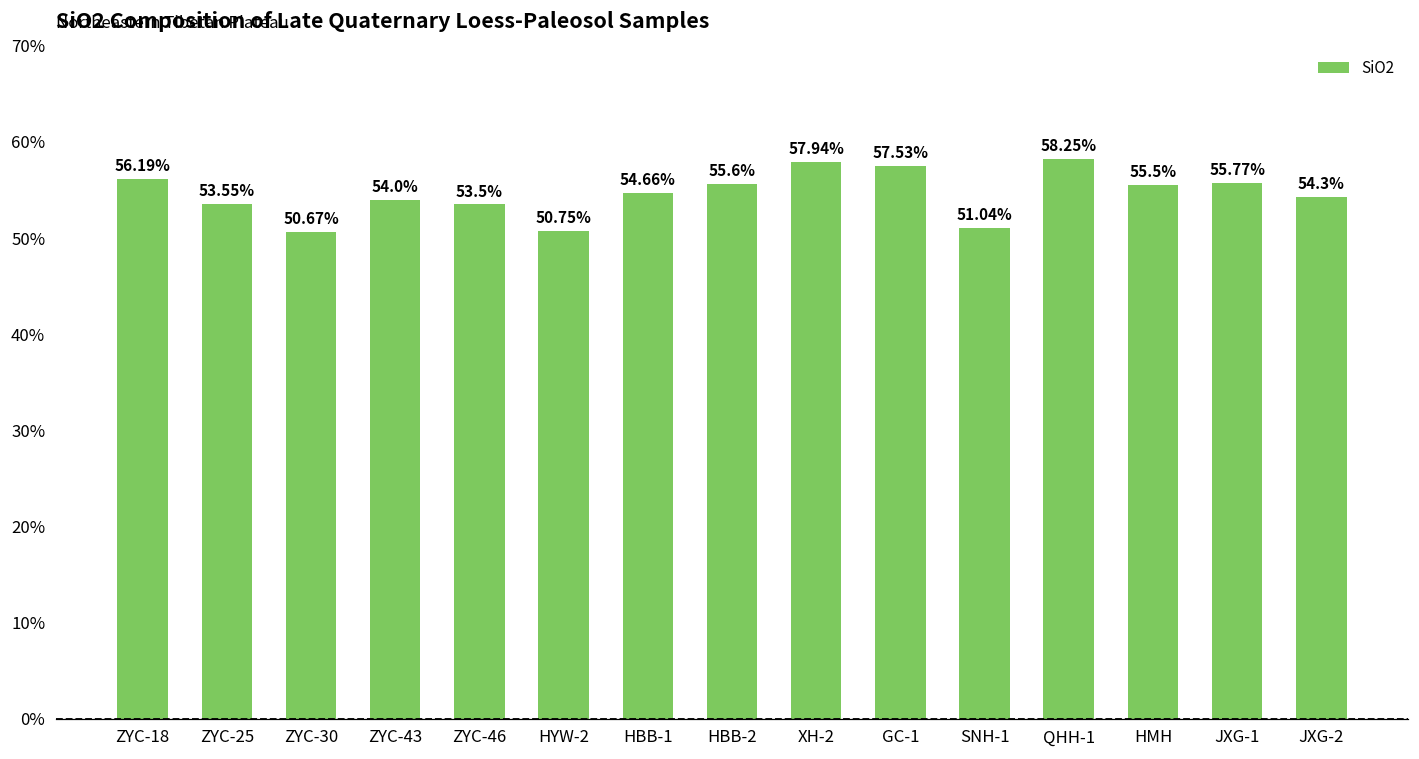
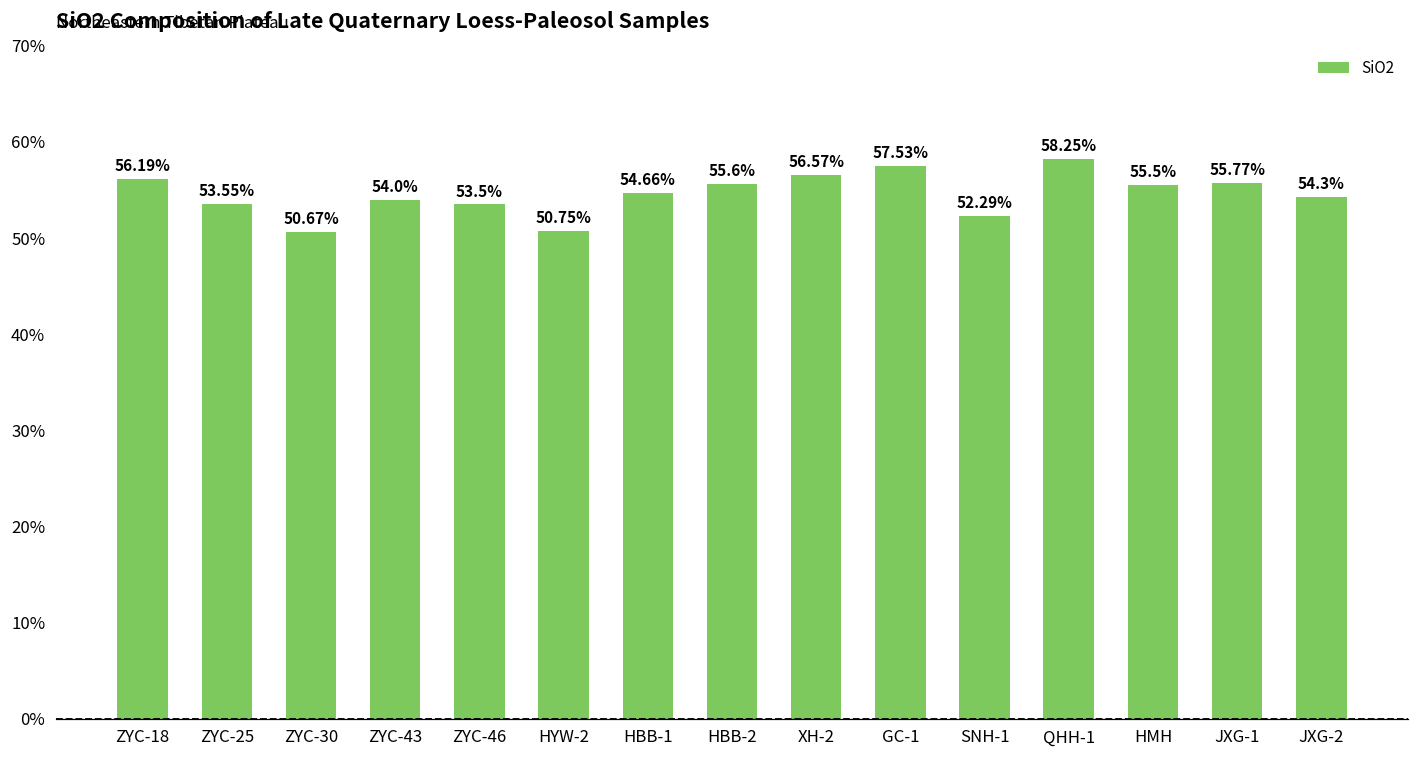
  {
    "ZYC-18": "56.19%",
    "ZYC-25": "53.55%",
    "ZYC-30": "50.67%",
    "ZYC-43": "54.0%",
    "ZYC-46": "53.5%",
    "HYW-2": "50.75%",
    "HBB-1": "54.66%",
    "HBB-2": "55.6%",
-   "XH-2": "57.94%",
+   "XH-2": "56.57%",
    "GC-1": "57.53%",
-   "SNH-1": "51.04%",
+   "SNH-1": "52.29%",
    "QHH-1": "58.25%",
    "HMH": "55.5%",
    "JXG-1": "55.77%",
    "JXG-2": "54.3%"
  }
